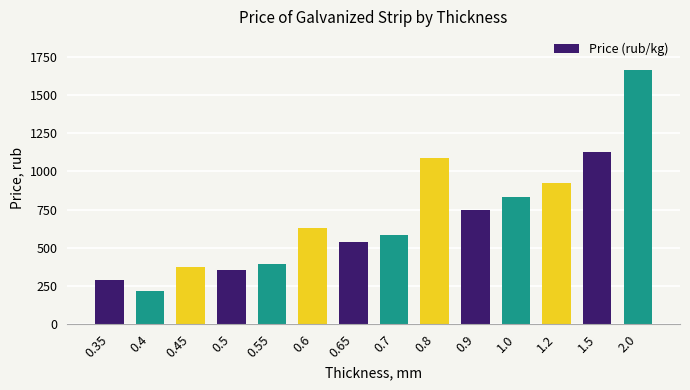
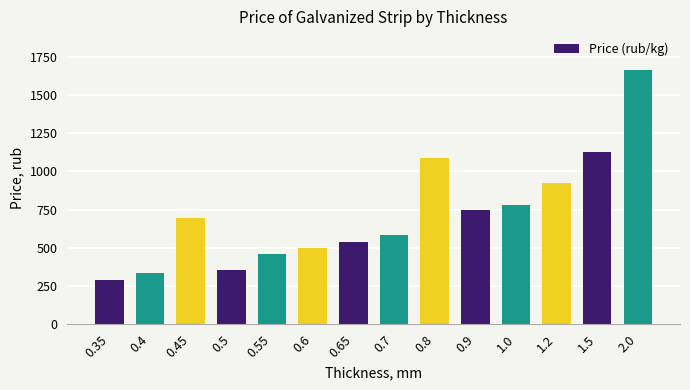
  {
    "0.35": 290,
-   "0.4": 220,
-   "0.45": 380,
+   "0.4": 330,
+   "0.45": 700,
    "0.5": 350,
-   "0.55": 400,
-   "0.6": 630,
+   "0.55": 460,
+   "0.6": 500,
    "0.65": 540,
    "0.7": 580,
    "0.8": 1090,
    "0.9": 750,
-   "1.0": 830,
+   "1.0": 780,
    "1.2": 920,
    "1.5": 1130,
    "2.0": 1670
  }
